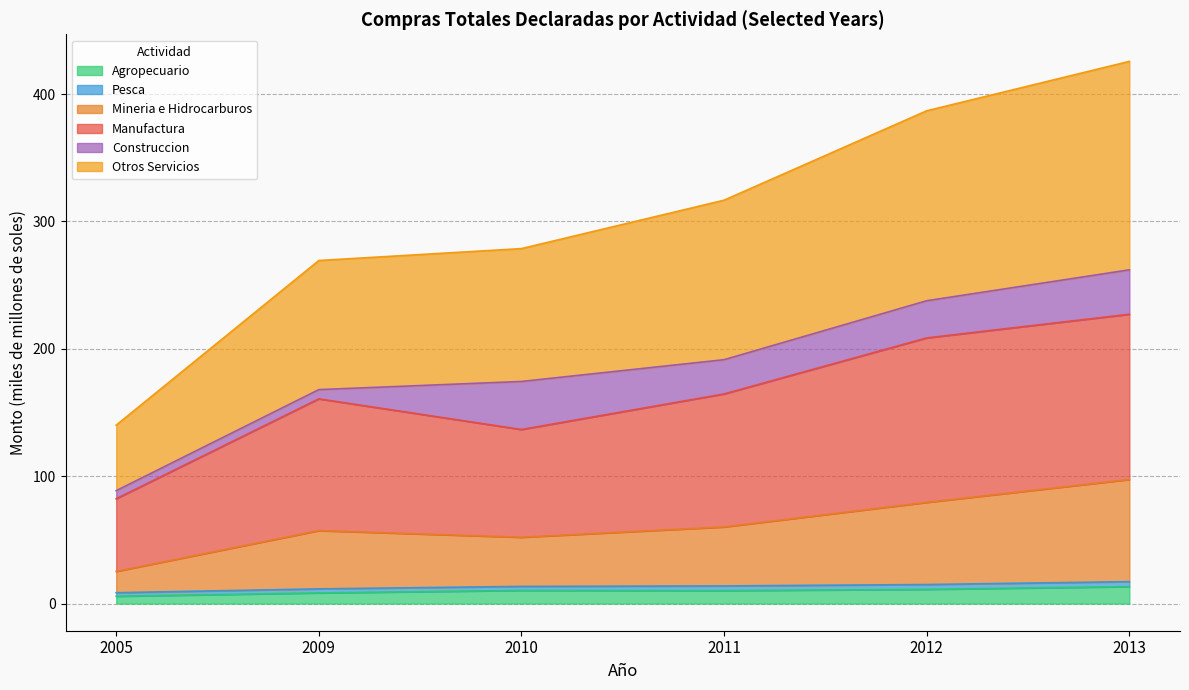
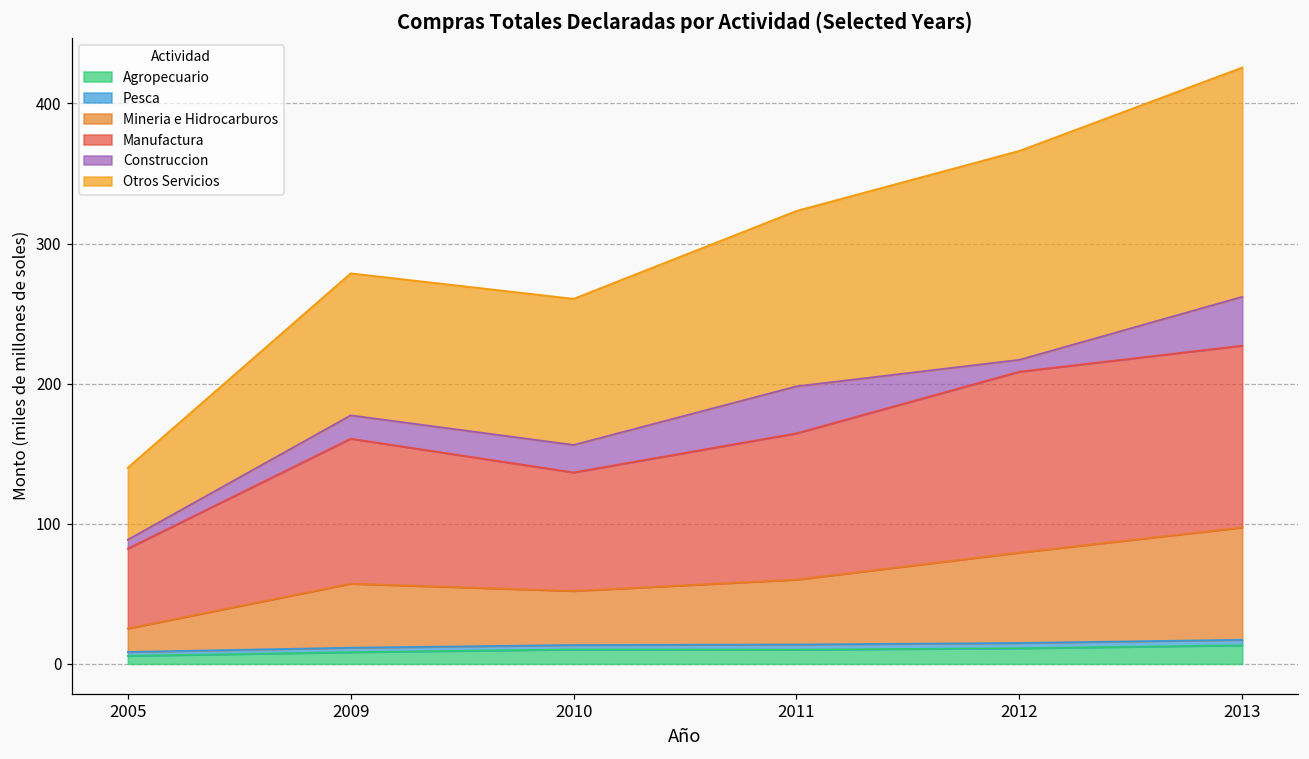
  {
    "Agropecuario": {
      "2005": 6,
      "2009": 8,
      "2010": 10,
      "2011": 10,
      "2012": 11,
      "2013": 13
    },
    "Pesca": {
      "2005": 3,
      "2009": 3,
      "2010": 3,
      "2011": 4,
      "2012": 4,
      "2013": 4
    },
    "Construccion": {
      "2005": 6,
-     "2009": 7,
-     "2010": 38,
-     "2011": 27,
-     "2012": 29,
+     "2009": 17,
+     "2010": 20,
+     "2011": 34,
+     "2012": 8,
      "2013": 35
    }
  }
